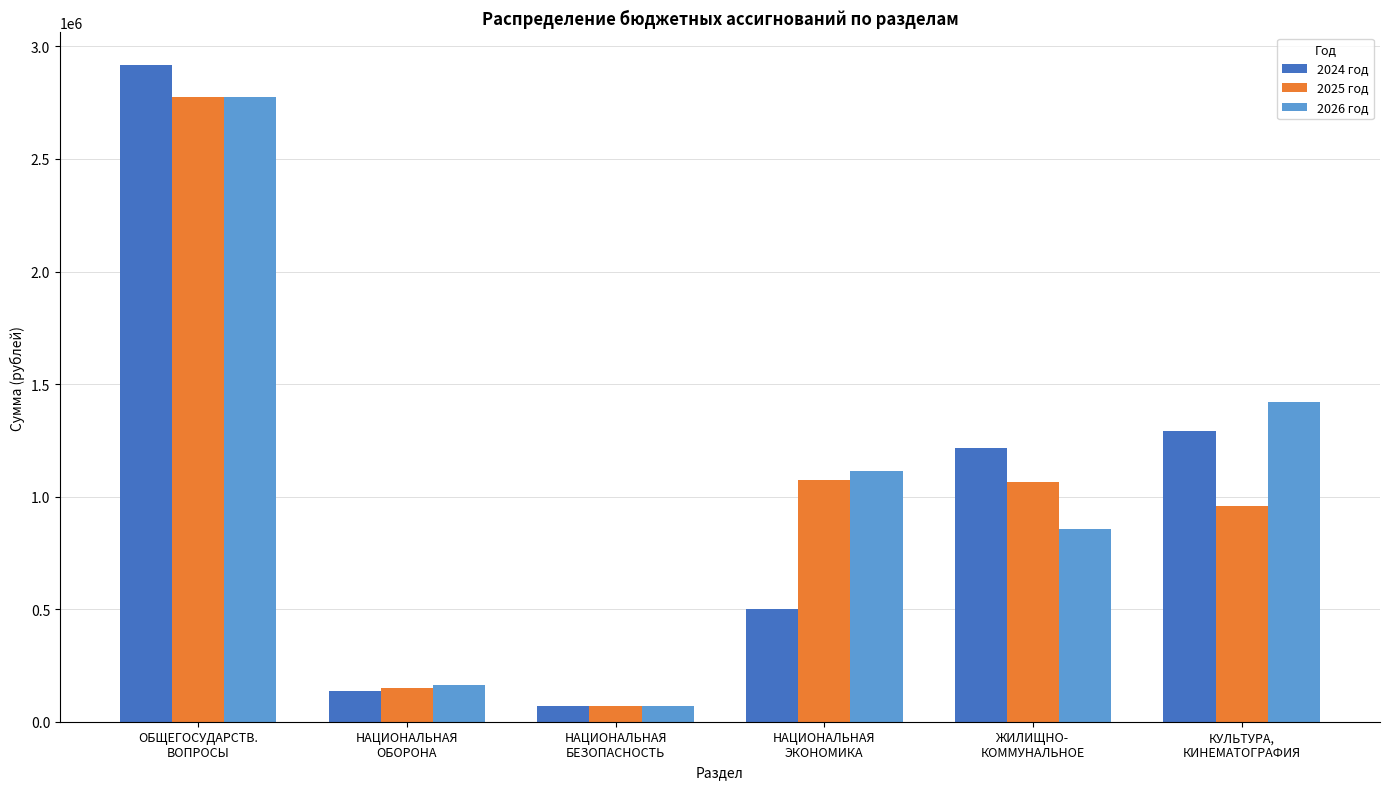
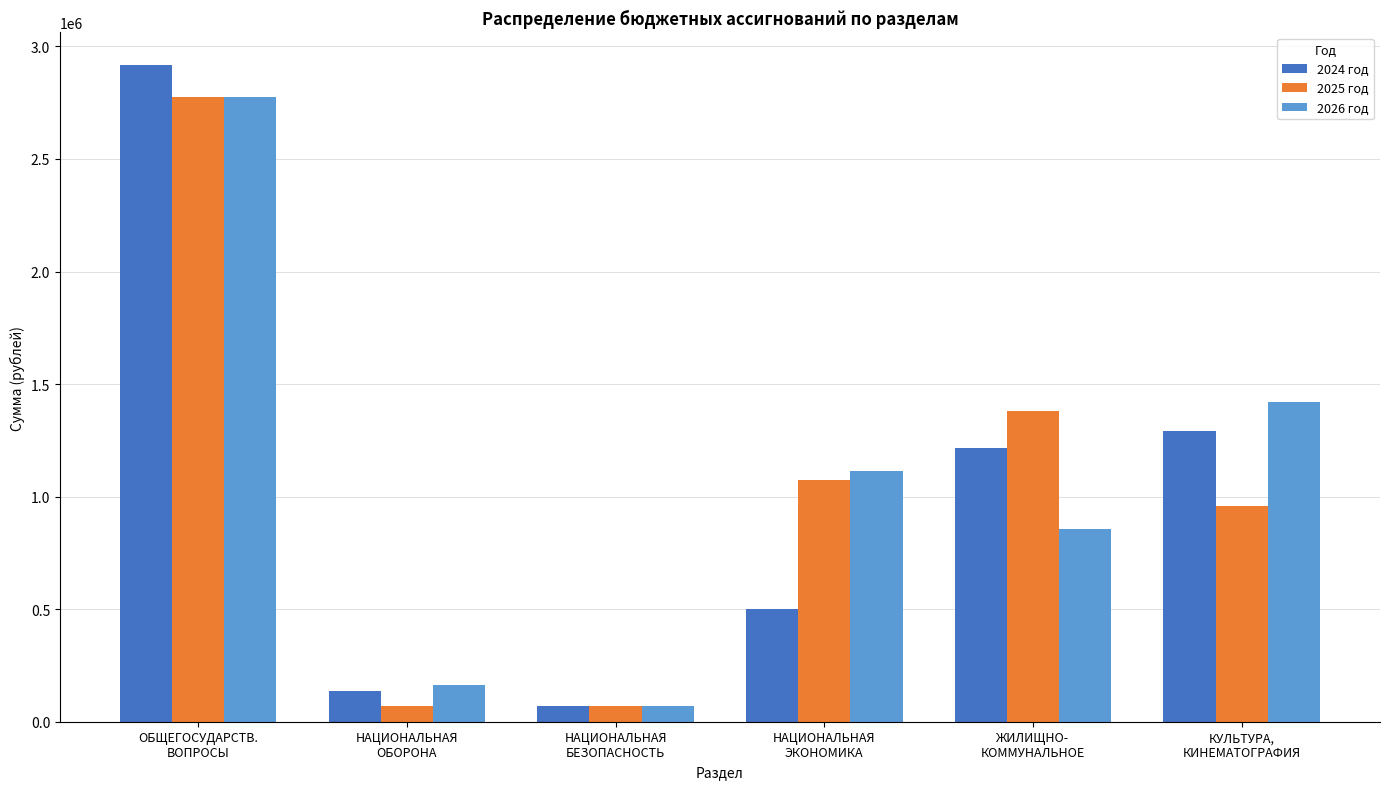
  {
    "2025 год": {
      "ОБЩЕГОСУДАРСТВ. ВОПРОСЫ": 2770000,
-     "НАЦИОНАЛЬНАЯ ОБОРОНА": 150000,
+     "НАЦИОНАЛЬНАЯ ОБОРОНА": 70000,
      "НАЦИОНАЛЬНАЯ БЕЗОПАСНОСТЬ": 70000,
      "НАЦИОНАЛЬНАЯ ЭКОНОМИКА": 1070000,
-     "ЖИЛИЩНО- КОММУНАЛЬНОЕ": 1070000,
+     "ЖИЛИЩНО- КОММУНАЛЬНОЕ": 1380000,
      "КУЛЬТУРА, КИНЕМАТОГРАФИЯ": 960000
    }
  }
